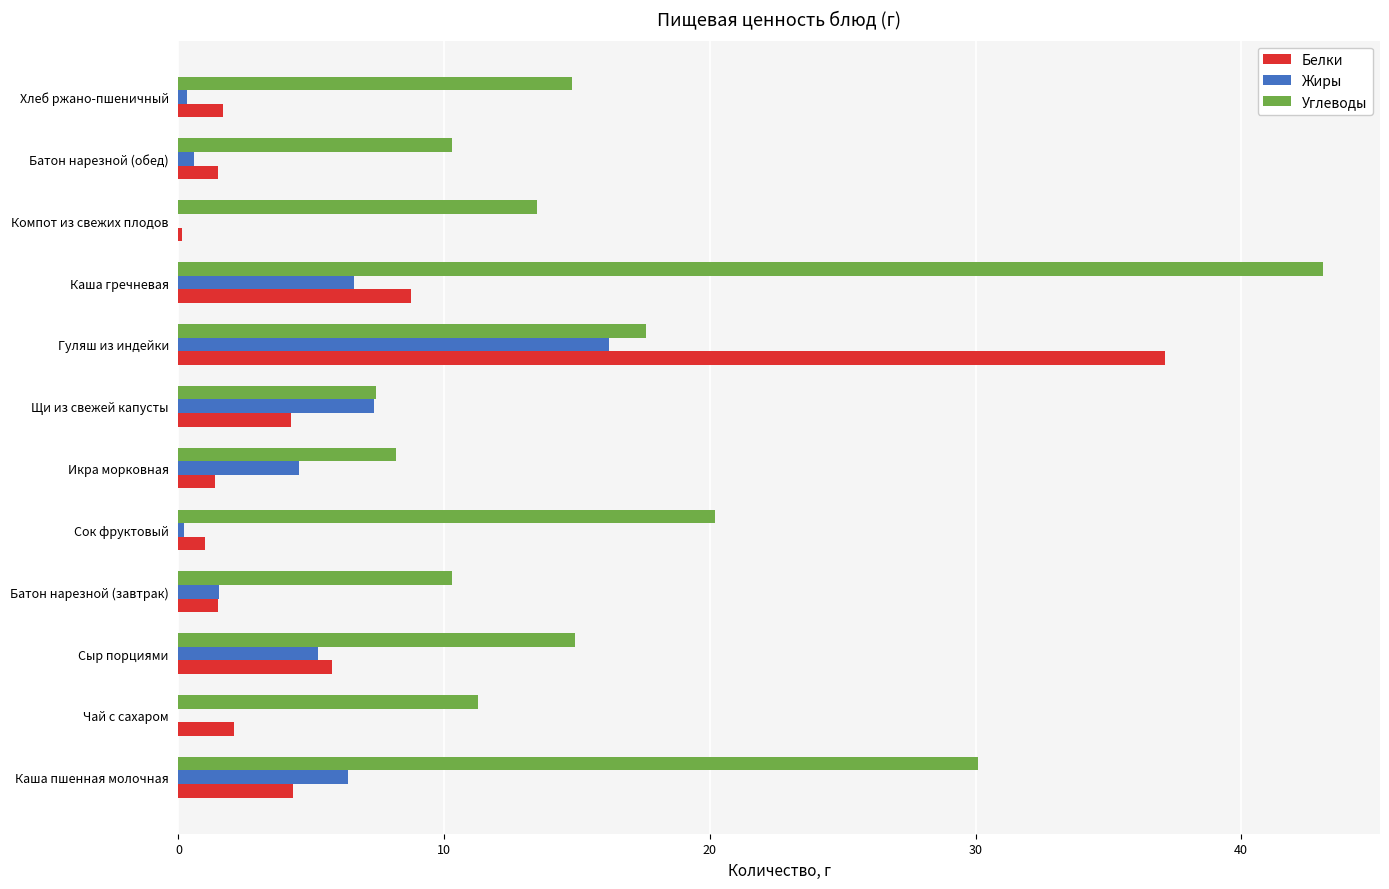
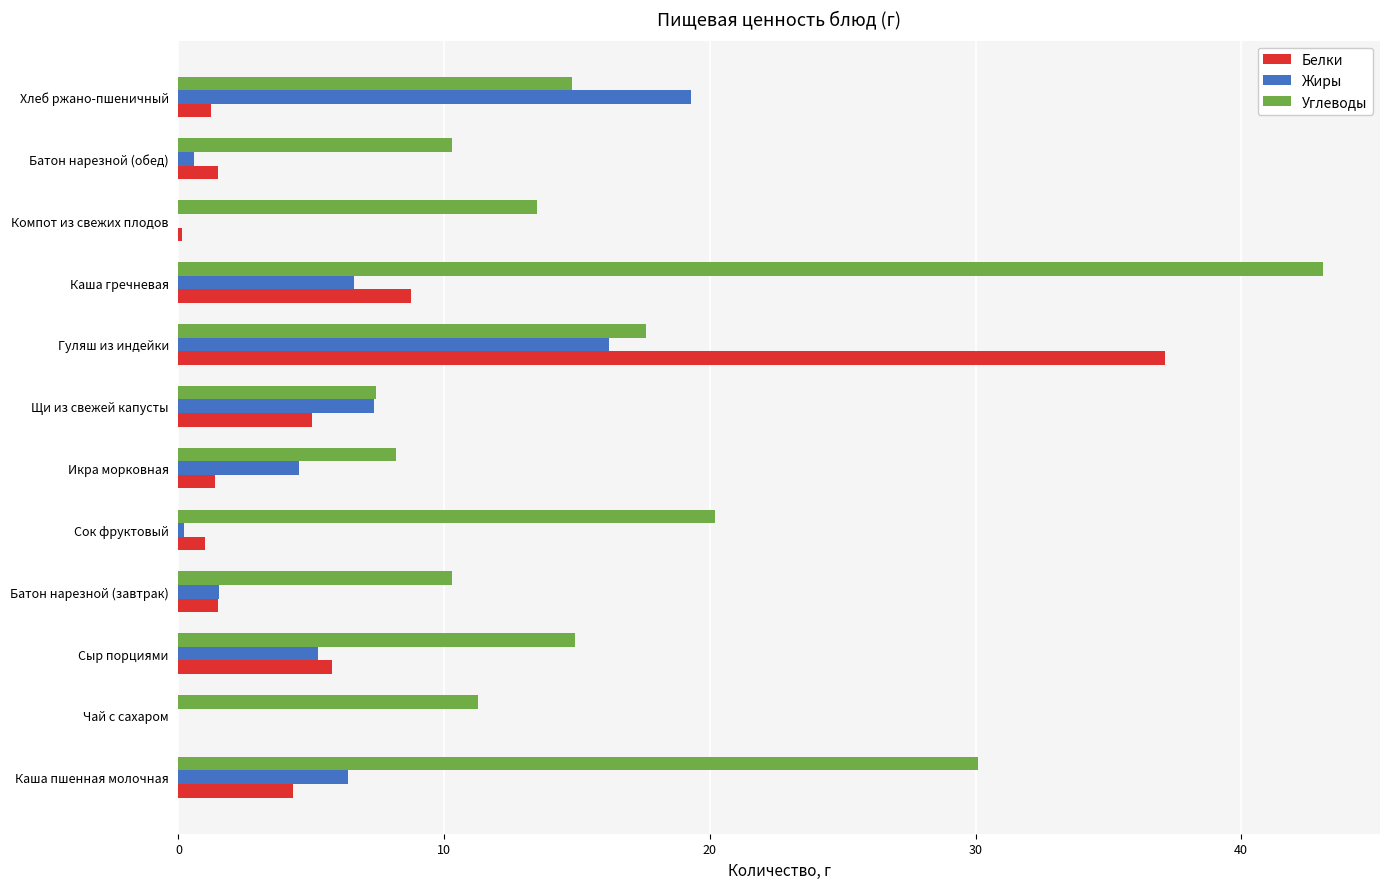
  {
    "Белки": {
-     "Хлеб ржано-пшеничный": 1.7,
+     "Хлеб ржано-пшеничный": 1.2,
      "Батон нарезной (обед)": 1.5,
      "Компот из свежих плодов": 0.1,
      "Каша гречневая": 8.8,
      "Гуляш из индейки": 37.1,
-     "Щи из свежей капусты": 4.2,
+     "Щи из свежей капусты": 5.0,
      "Икра морковная": 1.4,
      "Сок фруктовый": 1.0,
      "Батон нарезной (завтрак)": 1.5,
      "Сыр порциями": 5.8,
-     "Чай с сахаром": 2.1,
+     "Чай с сахаром": 0.0,
      "Каша пшенная молочная": 4.3
    },
    "Жиры": {
-     "Хлеб ржано-пшеничный": 0.3,
+     "Хлеб ржано-пшеничный": 19.3,
      "Батон нарезной (обед)": 0.6,
      "Компот из свежих плодов": 0.0,
      "Каша гречневая": 6.6,
      "Гуляш из индейки": 16.2,
      "Щи из свежей капусты": 7.4,
      "Икра морковная": 4.5,
      "Сок фруктовый": 0.2,
      "Батон нарезной (завтрак)": 1.5,
      "Сыр порциями": 5.3,
      "Чай с сахаром": 0.0,
      "Каша пшенная молочная": 6.4
    },
    "Углеводы": {
      "Хлеб ржано-пшеничный": 14.8,
      "Батон нарезной (обед)": 10.3,
      "Компот из свежих плодов": 13.5,
      "Каша гречневая": 43.1,
      "Гуляш из индейки": 17.6,
      "Щи из свежей капусты": 7.4,
      "Икра морковная": 8.2,
      "Сок фруктовый": 20.2,
      "Батон нарезной (завтрак)": 10.3,
      "Сыр порциями": 14.9,
      "Чай с сахаром": 11.3,
      "Каша пшенная молочная": 30.1
    }
  }
